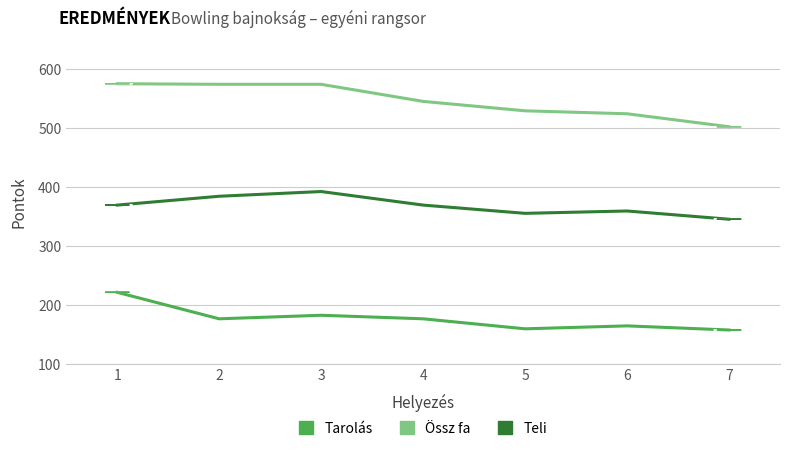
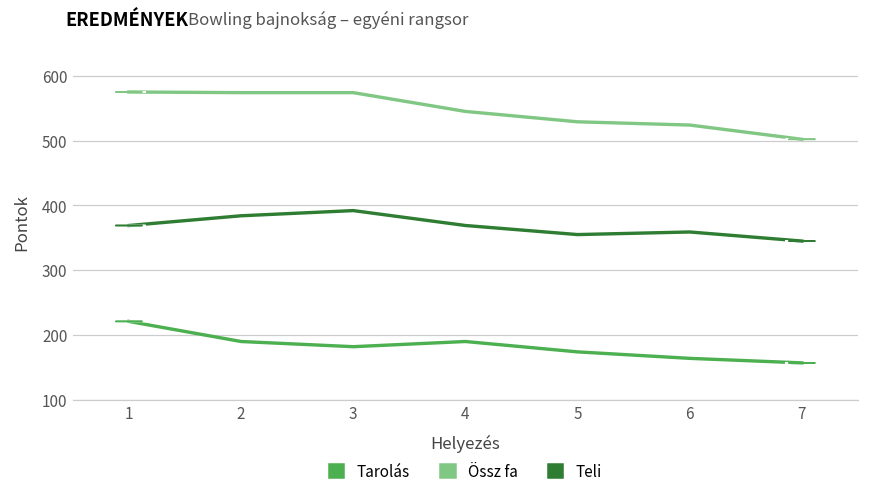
  {
    "Tarolás": {
-     "2": 180,
+     "2": 190,
      "3": 180,
-     "4": 180,
-     "5": 160,
+     "4": 190,
+     "5": 170,
      "6": 160
    },
    "Össz fa": {
      "2": 570,
      "3": 570,
      "4": 550,
      "5": 530,
      "6": 520
    },
    "Teli": {
      "2": 380,
      "3": 390,
      "4": 370,
      "5": 360,
      "6": 360
    }
  }
